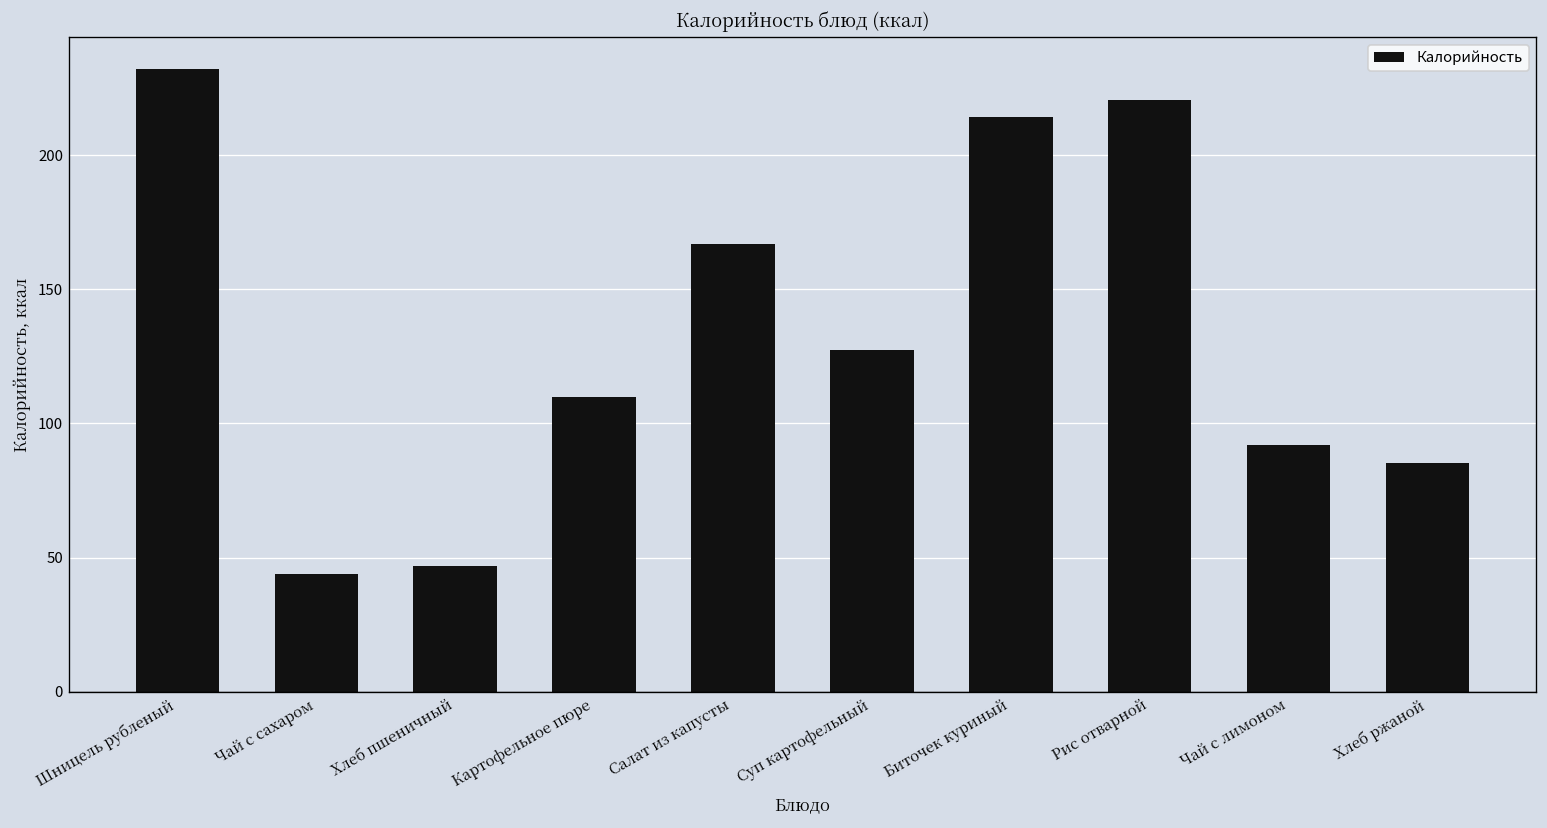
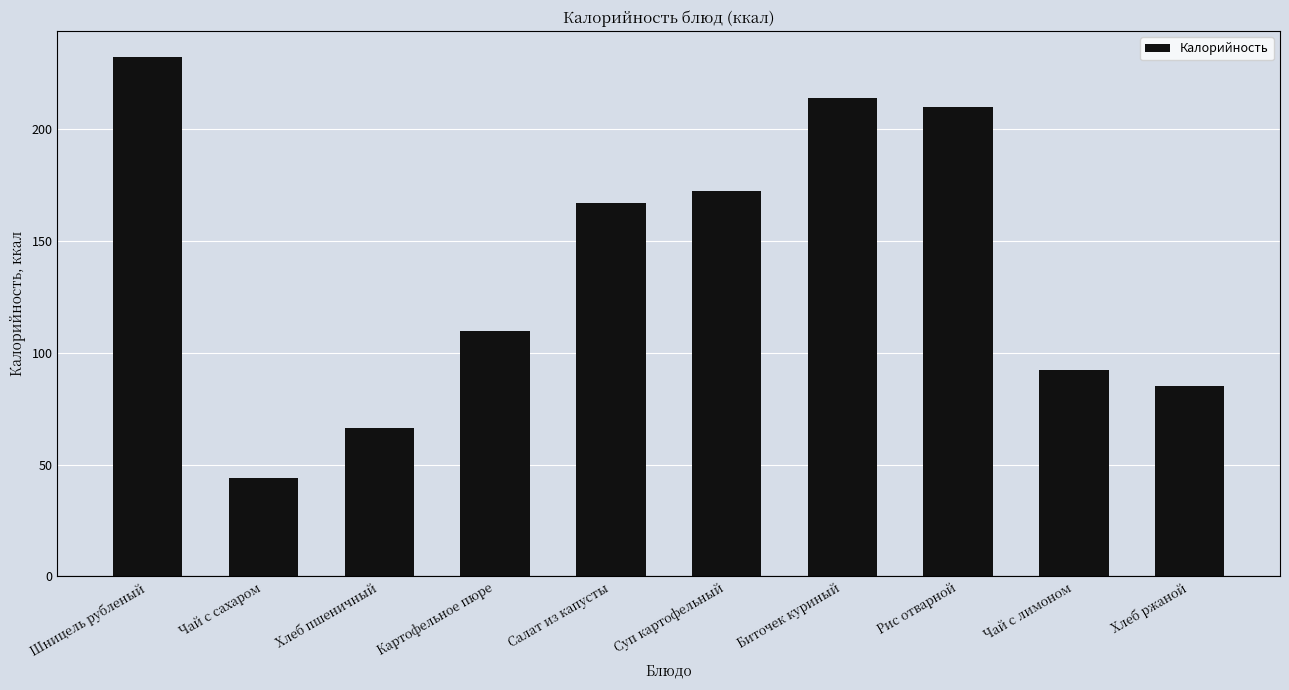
  {
    "Шницель рубленый": 232,
    "Чай с сахаром": 44,
-   "Хлеб пшеничный": 47,
+   "Хлеб пшеничный": 66,
    "Картофельное пюре": 110,
    "Салат из капусты": 167,
-   "Суп картофельный": 127,
+   "Суп картофельный": 172,
    "Биточек куриный": 214,
-   "Рис отварной": 221,
+   "Рис отварной": 210,
    "Чай с лимоном": 92,
    "Хлеб ржаной": 85
  }
